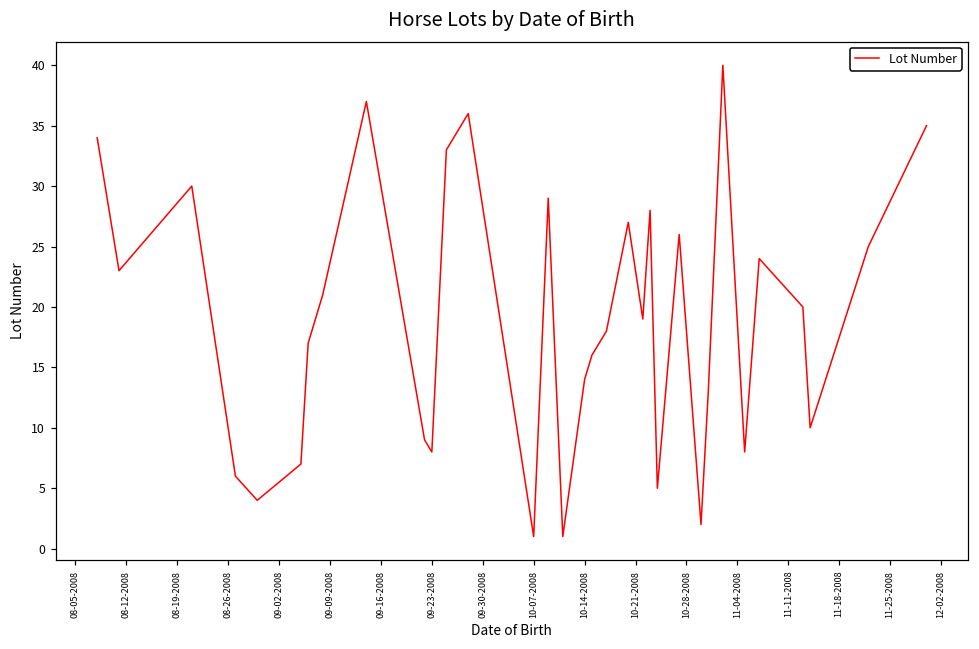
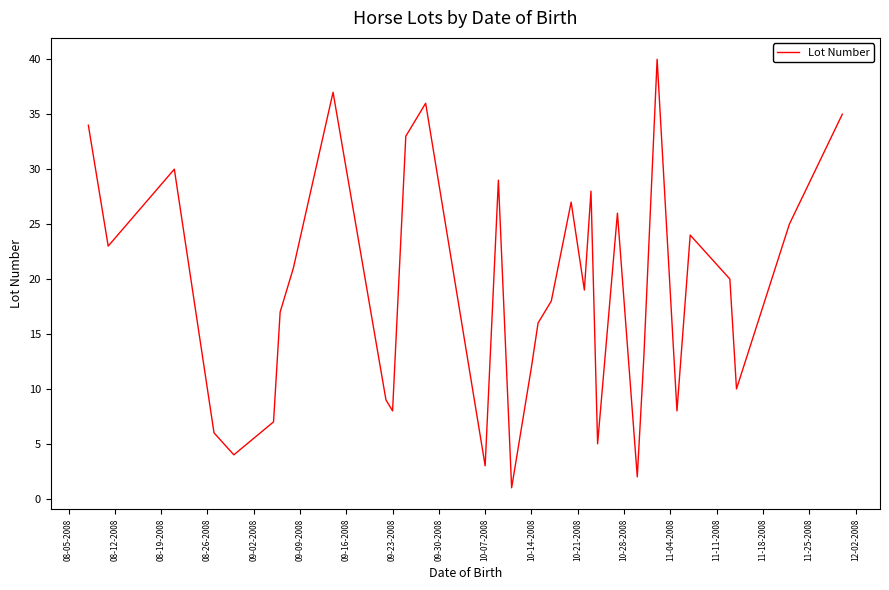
  {
    "09-23-2008": 8,
-   "10-07-2008": 1,
-   "10-14-2008": 14
+   "10-07-2008": 3,
+   "10-14-2008": 12
  }
